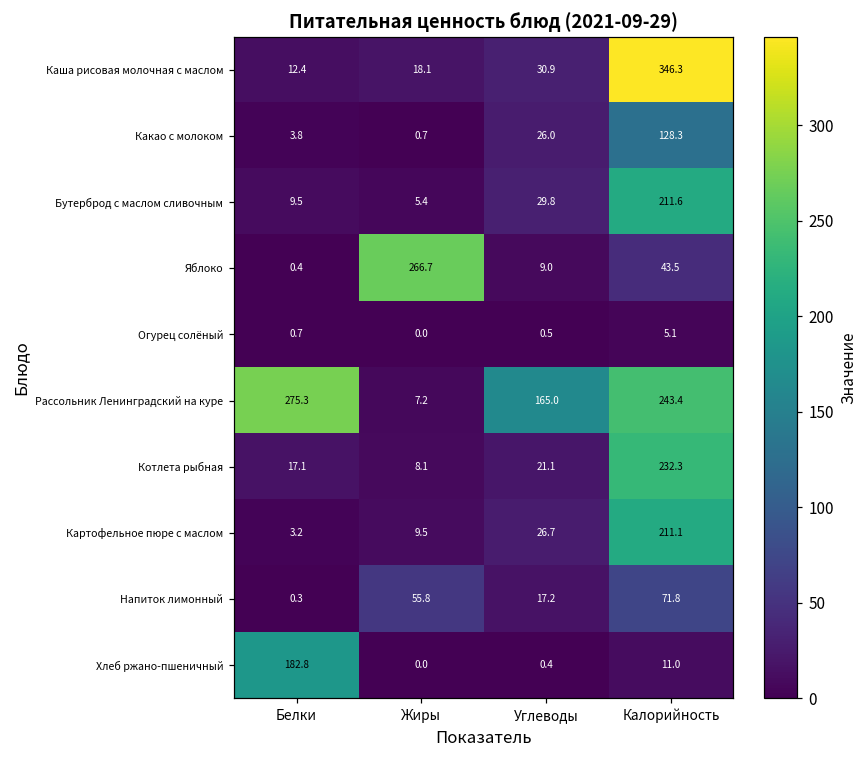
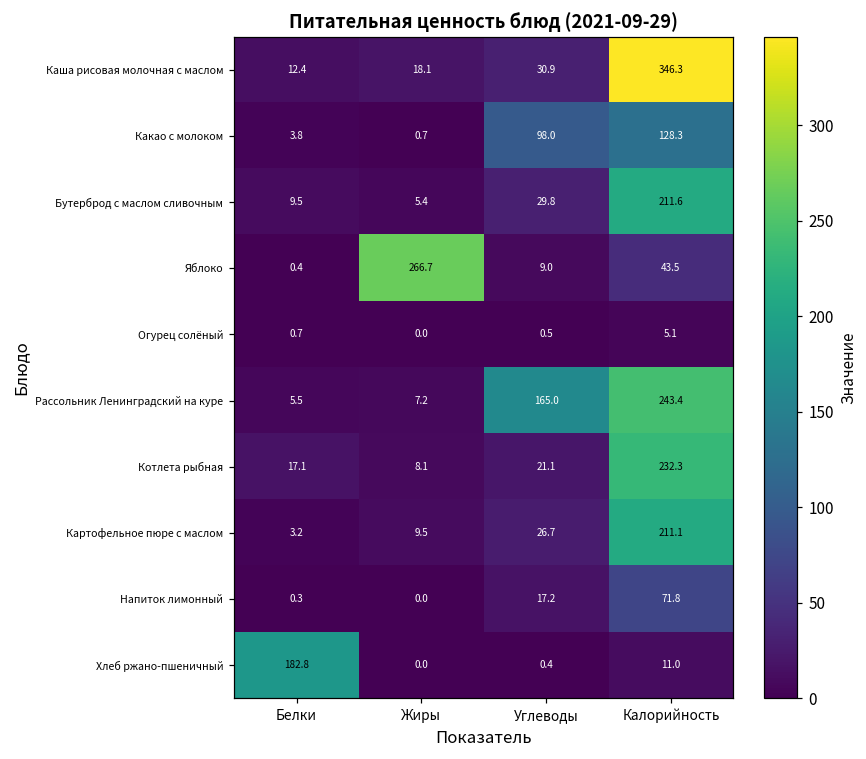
  {
    "Каша рисовая молочная с маслом": {
      "Белки": 12.4,
      "Жиры": 18.1,
      "Углеводы": 30.9,
      "Калорийность": 346.3
    },
    "Какао с молоком": {
      "Белки": 3.8,
      "Жиры": 0.7,
-     "Углеводы": 26.0,
+     "Углеводы": 98.0,
      "Калорийность": 128.3
    },
    "Бутерброд с маслом сливочным": {
      "Белки": 9.5,
      "Жиры": 5.4,
      "Углеводы": 29.8,
      "Калорийность": 211.6
    },
    "Яблоко": {
      "Белки": 0.4,
      "Жиры": 266.7,
      "Углеводы": 9.0,
      "Калорийность": 43.5
    },
    "Огурец солёный": {
      "Белки": 0.7,
      "Жиры": 0.0,
      "Углеводы": 0.5,
      "Калорийность": 5.1
    },
    "Рассольник Ленинградский на куре": {
-     "Белки": 275.3,
+     "Белки": 5.5,
      "Жиры": 7.2,
      "Углеводы": 165.0,
      "Калорийность": 243.4
    },
    "Котлета рыбная": {
      "Белки": 17.1,
      "Жиры": 8.1,
      "Углеводы": 21.1,
      "Калорийность": 232.3
    },
    "Картофельное пюре с маслом": {
      "Белки": 3.2,
      "Жиры": 9.5,
      "Углеводы": 26.7,
      "Калорийность": 211.1
    },
    "Напиток лимонный": {
      "Белки": 0.3,
-     "Жиры": 55.8,
+     "Жиры": 0.0,
      "Углеводы": 17.2,
      "Калорийность": 71.8
    },
    "Хлеб ржано-пшеничный": {
      "Белки": 182.8,
      "Жиры": 0.0,
      "Углеводы": 0.4,
      "Калорийность": 11.0
    }
  }
